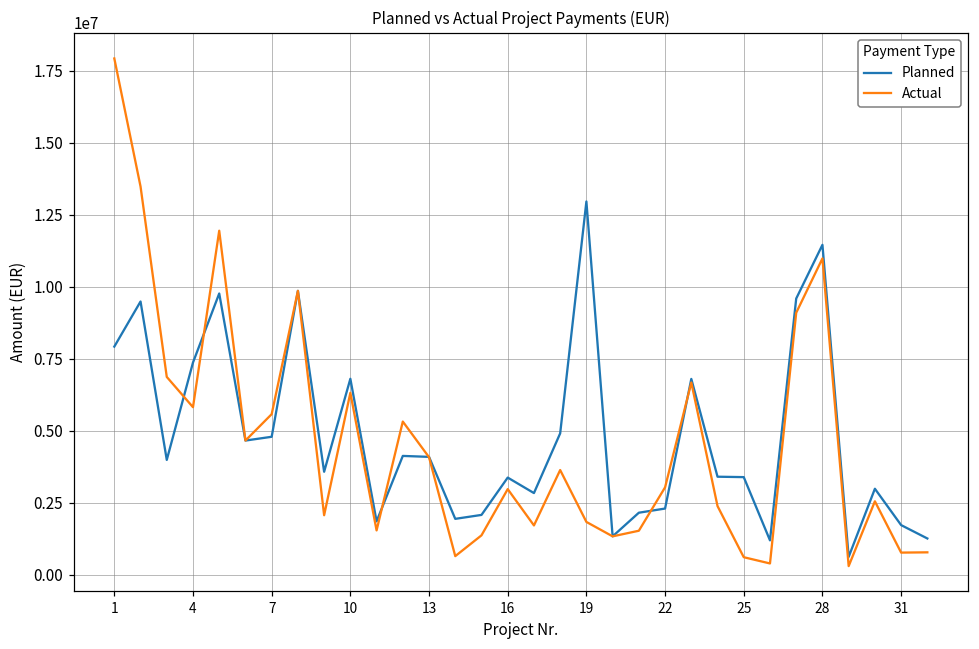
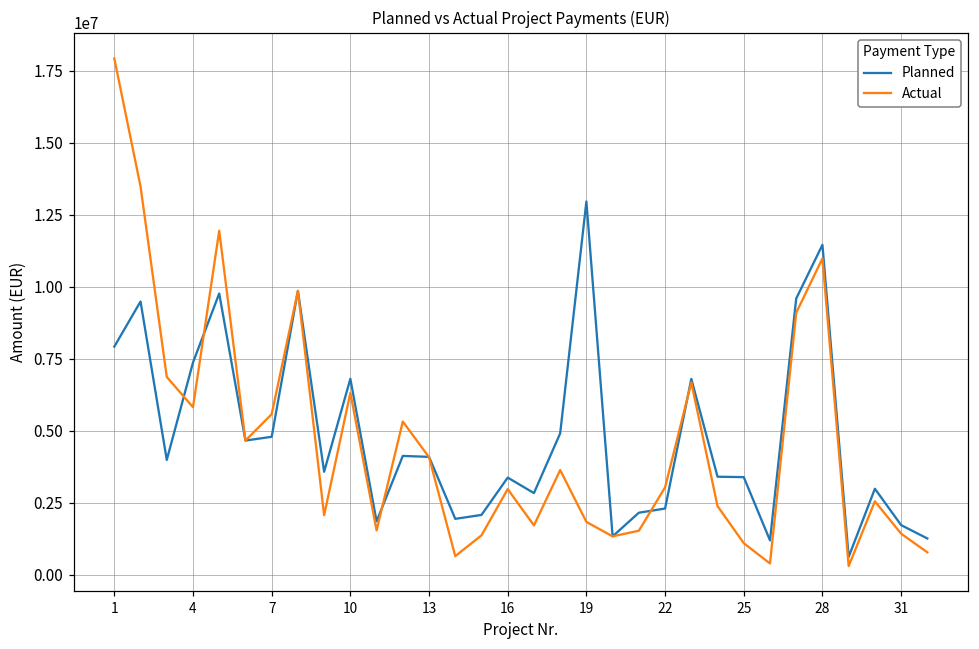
  {
    "Planned": {
      "1": 7900000,
      "4": 7400000,
      "7": 4800000,
      "10": 6800000,
      "16": 3400000,
      "19": 13000000,
      "22": 2300000,
      "25": 3400000,
      "28": 11500000,
      "31": 1700000
    },
    "Actual": {
      "1": 17900000,
      "4": 5800000,
      "7": 5600000,
      "10": 6300000,
      "16": 3000000,
      "19": 1800000,
      "22": 3000000,
-     "25": 600000,
+     "25": 1100000,
      "28": 11000000,
-     "31": 800000
+     "31": 1400000
    }
  }
